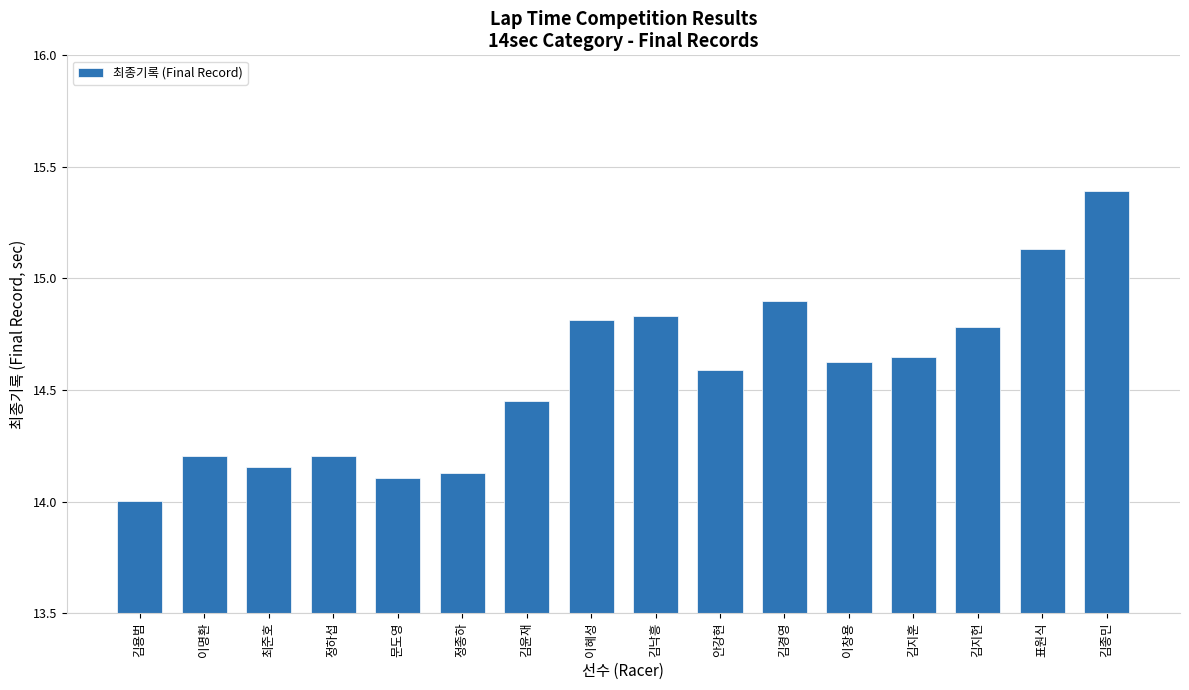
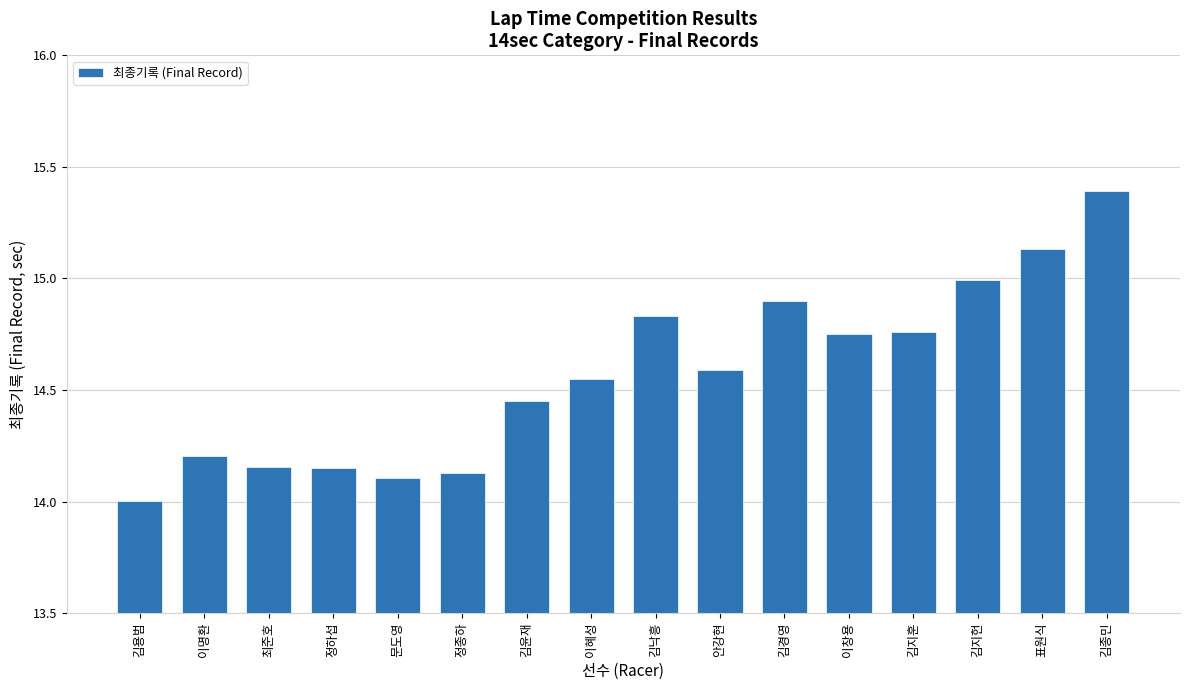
  {
    "김용범": 14.00,
    "이명환": 14.21,
    "최준호": 14.16,
-   "정하섭": 14.20,
+   "정하섭": 14.15,
    "문도영": 14.11,
    "정종하": 14.13,
    "김윤재": 14.45,
-   "이혜성": 14.81,
+   "이혜성": 14.55,
    "김낙흥": 14.83,
    "안강현": 14.59,
    "김경영": 14.90,
-   "이창용": 14.63,
-   "김지훈": 14.65,
-   "김지헌": 14.78,
+   "이창용": 14.75,
+   "김지훈": 14.76,
+   "김지헌": 14.99,
    "표원식": 15.13,
    "김종민": 15.39
  }
